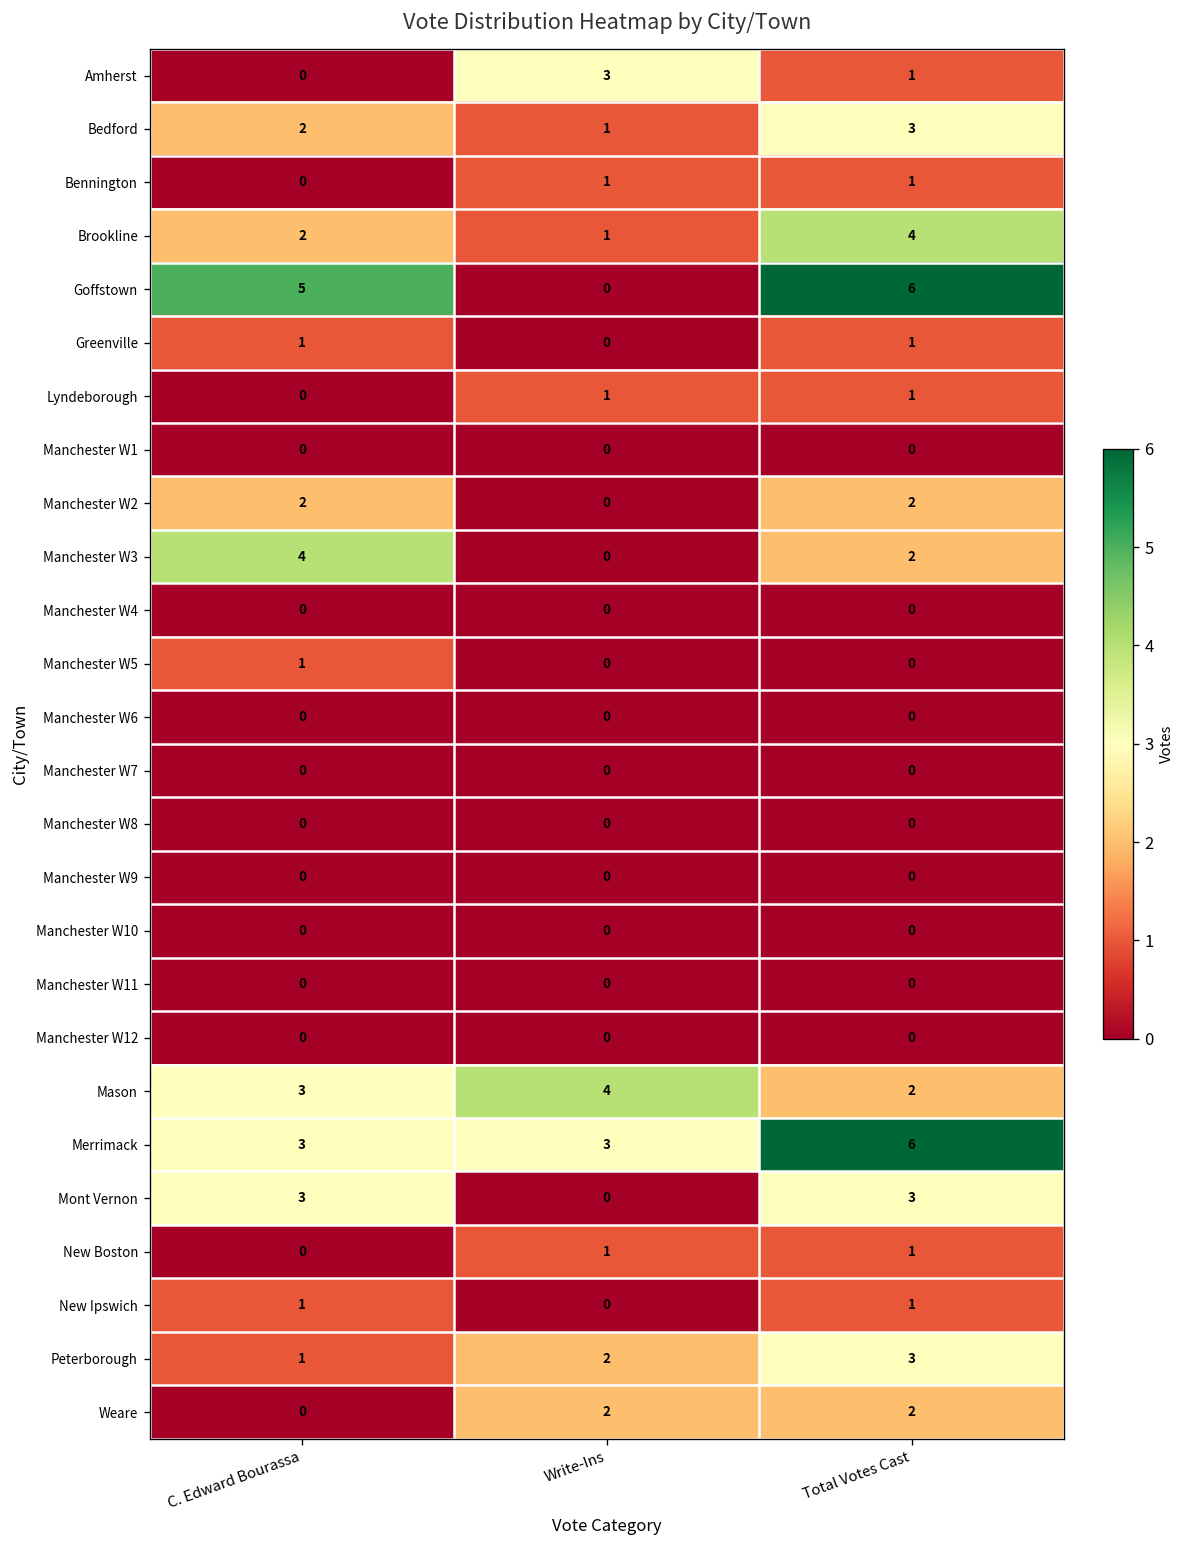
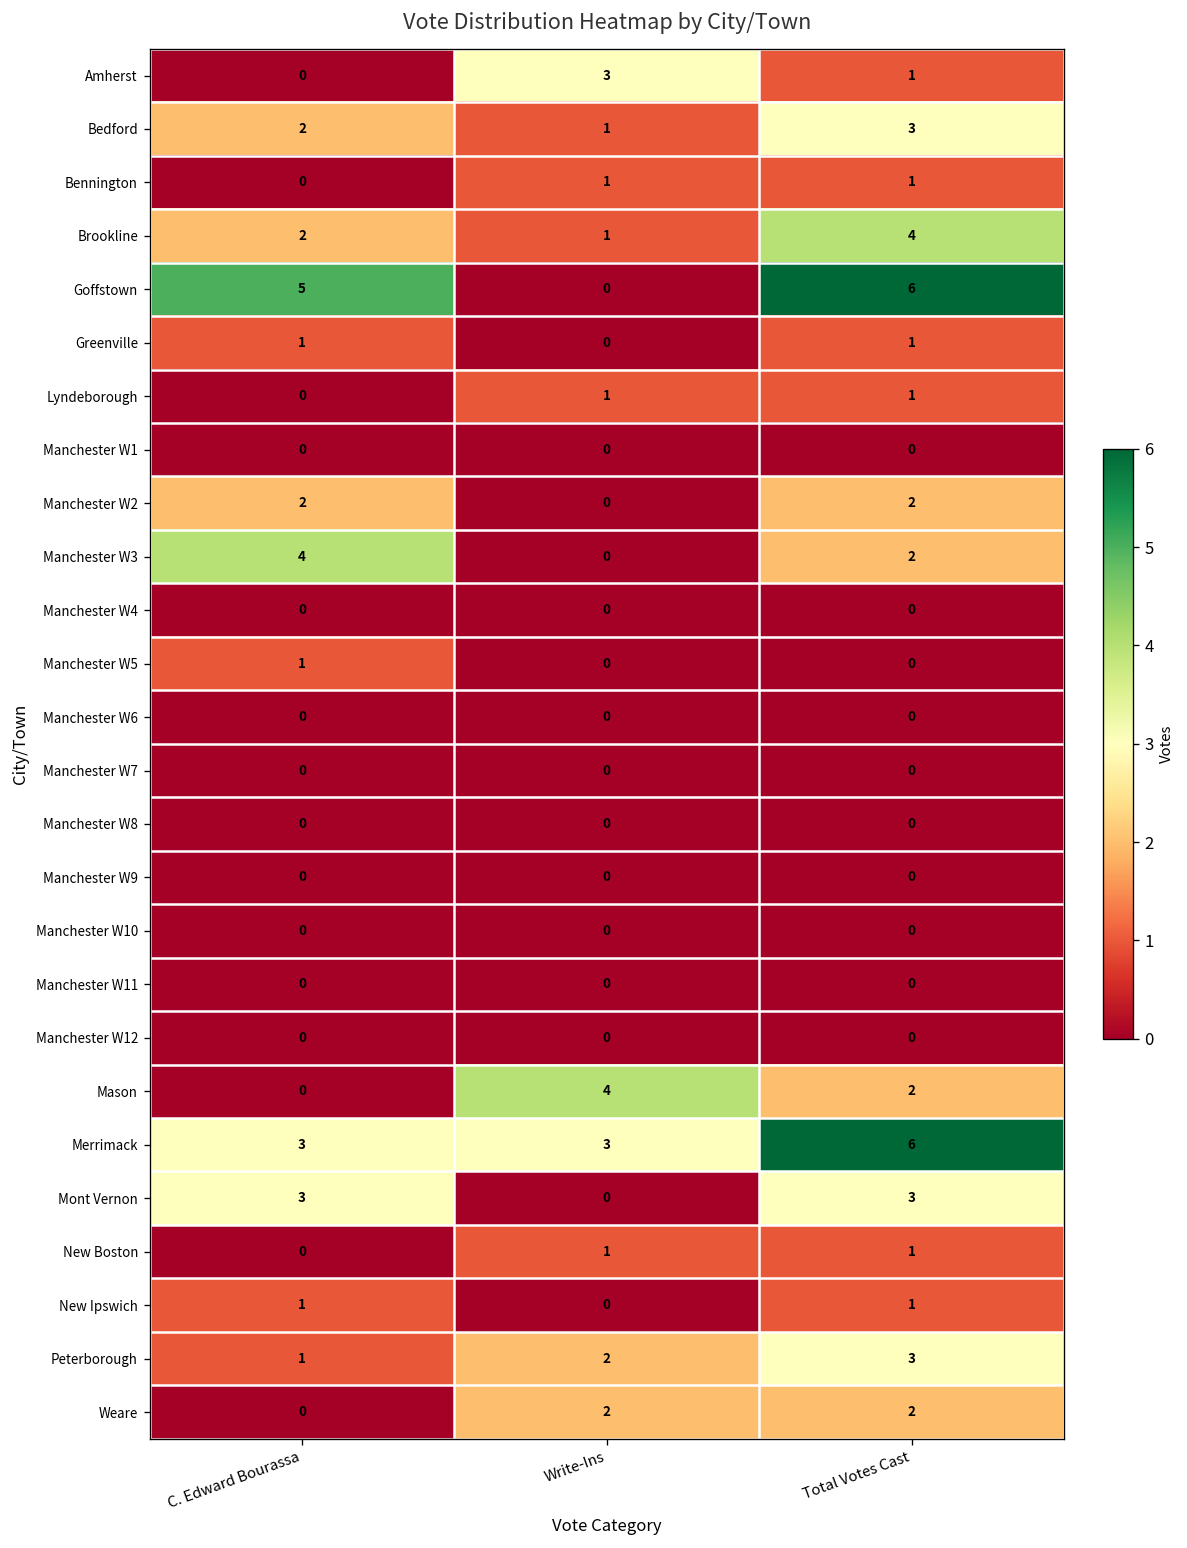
  {
    "Amherst": {
      "C. Edward Bourassa": 0,
      "Write-Ins": 3,
      "Total Votes Cast": 1
    },
    "Bedford": {
      "C. Edward Bourassa": 2,
      "Write-Ins": 1,
      "Total Votes Cast": 3
    },
    "Bennington": {
      "C. Edward Bourassa": 0,
      "Write-Ins": 1,
      "Total Votes Cast": 1
    },
    "Brookline": {
      "C. Edward Bourassa": 2,
      "Write-Ins": 1,
      "Total Votes Cast": 4
    },
    "Goffstown": {
      "C. Edward Bourassa": 5,
      "Write-Ins": 0,
      "Total Votes Cast": 6
    },
    "Greenville": {
      "C. Edward Bourassa": 1,
      "Write-Ins": 0,
      "Total Votes Cast": 1
    },
    "Lyndeborough": {
      "C. Edward Bourassa": 0,
      "Write-Ins": 1,
      "Total Votes Cast": 1
    },
    "Manchester W1": {
      "C. Edward Bourassa": 0,
      "Write-Ins": 0,
      "Total Votes Cast": 0
    },
    "Manchester W2": {
      "C. Edward Bourassa": 2,
      "Write-Ins": 0,
      "Total Votes Cast": 2
    },
    "Manchester W3": {
      "C. Edward Bourassa": 4,
      "Write-Ins": 0,
      "Total Votes Cast": 2
    },
    "Manchester W4": {
      "C. Edward Bourassa": 0,
      "Write-Ins": 0,
      "Total Votes Cast": 0
    },
    "Manchester W5": {
      "C. Edward Bourassa": 1,
      "Write-Ins": 0,
      "Total Votes Cast": 0
    },
    "Manchester W6": {
      "C. Edward Bourassa": 0,
      "Write-Ins": 0,
      "Total Votes Cast": 0
    },
    "Manchester W7": {
      "C. Edward Bourassa": 0,
      "Write-Ins": 0,
      "Total Votes Cast": 0
    },
    "Manchester W8": {
      "C. Edward Bourassa": 0,
      "Write-Ins": 0,
      "Total Votes Cast": 0
    },
    "Manchester W9": {
      "C. Edward Bourassa": 0,
      "Write-Ins": 0,
      "Total Votes Cast": 0
    },
    "Manchester W10": {
      "C. Edward Bourassa": 0,
      "Write-Ins": 0,
      "Total Votes Cast": 0
    },
    "Manchester W11": {
      "C. Edward Bourassa": 0,
      "Write-Ins": 0,
      "Total Votes Cast": 0
    },
    "Manchester W12": {
      "C. Edward Bourassa": 0,
      "Write-Ins": 0,
      "Total Votes Cast": 0
    },
    "Mason": {
-     "C. Edward Bourassa": 3,
+     "C. Edward Bourassa": 0,
      "Write-Ins": 4,
      "Total Votes Cast": 2
    },
    "Merrimack": {
      "C. Edward Bourassa": 3,
      "Write-Ins": 3,
      "Total Votes Cast": 6
    },
    "Mont Vernon": {
      "C. Edward Bourassa": 3,
      "Write-Ins": 0,
      "Total Votes Cast": 3
    },
    "New Boston": {
      "C. Edward Bourassa": 0,
      "Write-Ins": 1,
      "Total Votes Cast": 1
    },
    "New Ipswich": {
      "C. Edward Bourassa": 1,
      "Write-Ins": 0,
      "Total Votes Cast": 1
    },
    "Peterborough": {
      "C. Edward Bourassa": 1,
      "Write-Ins": 2,
      "Total Votes Cast": 3
    },
    "Weare": {
      "C. Edward Bourassa": 0,
      "Write-Ins": 2,
      "Total Votes Cast": 2
    }
  }
